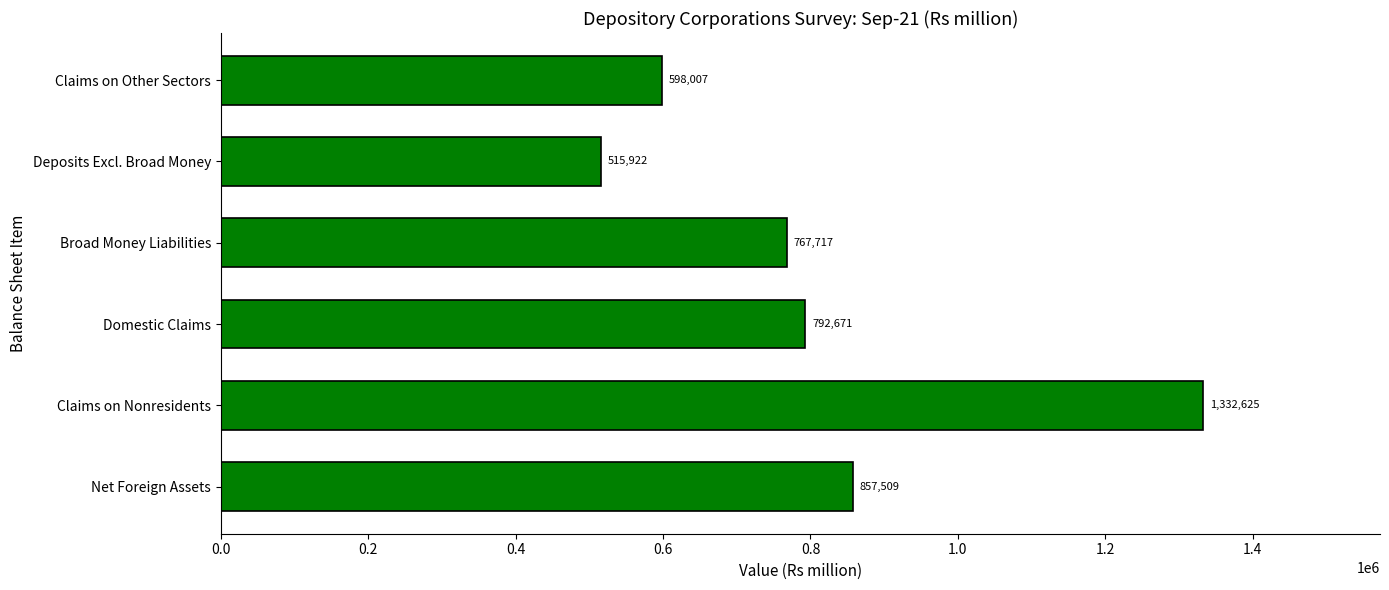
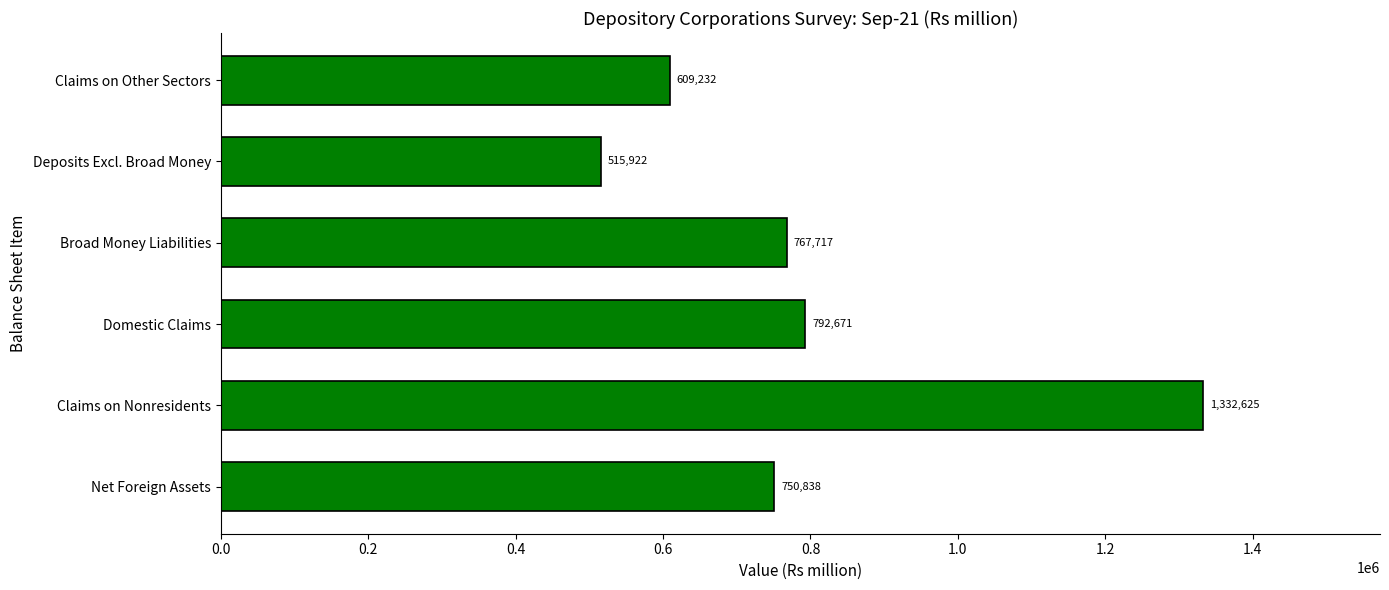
  {
-   "Claims on Other Sectors": "598,007",
+   "Claims on Other Sectors": "609,232",
    "Deposits Excl. Broad Money": "515,922",
    "Broad Money Liabilities": "767,717",
    "Domestic Claims": "792,671",
    "Claims on Nonresidents": "1,332,625",
-   "Net Foreign Assets": "857,509"
+   "Net Foreign Assets": "750,838"
  }
